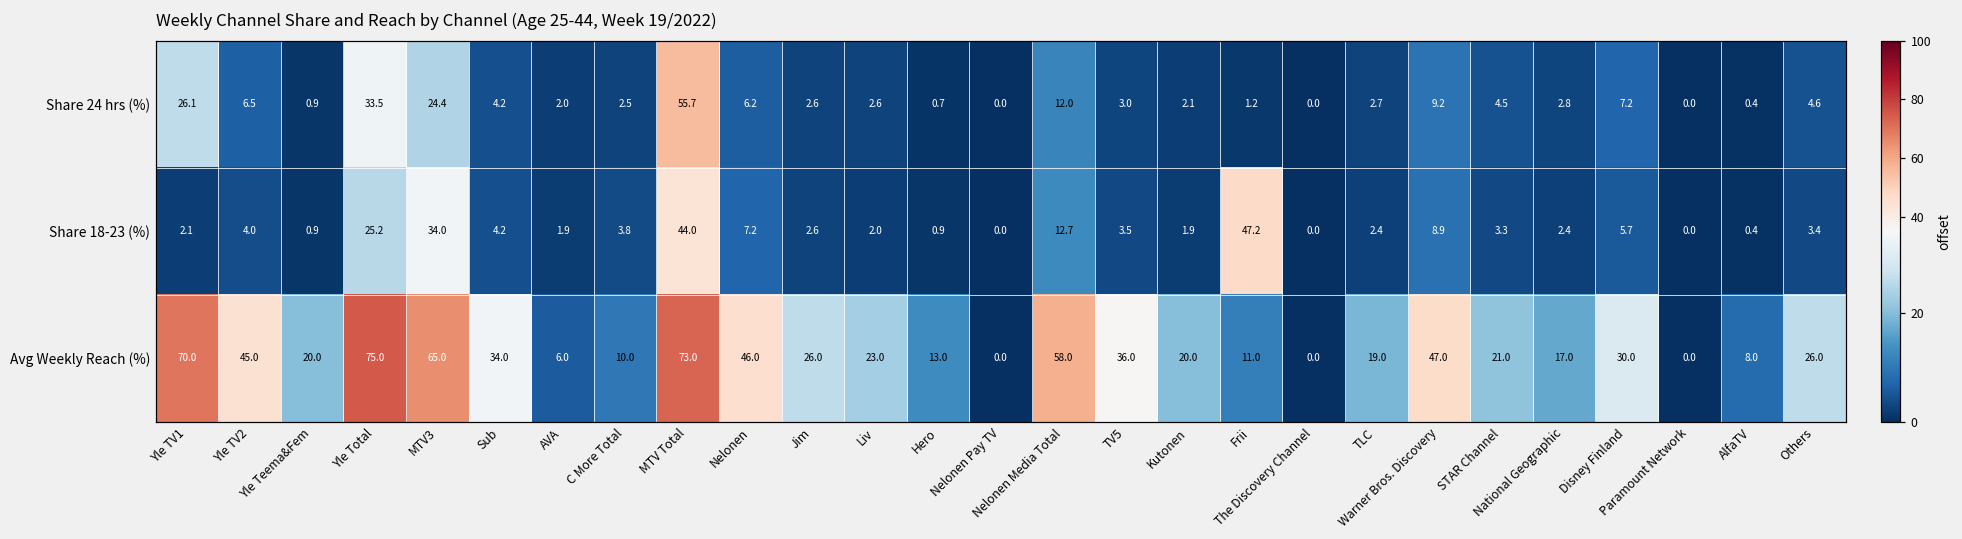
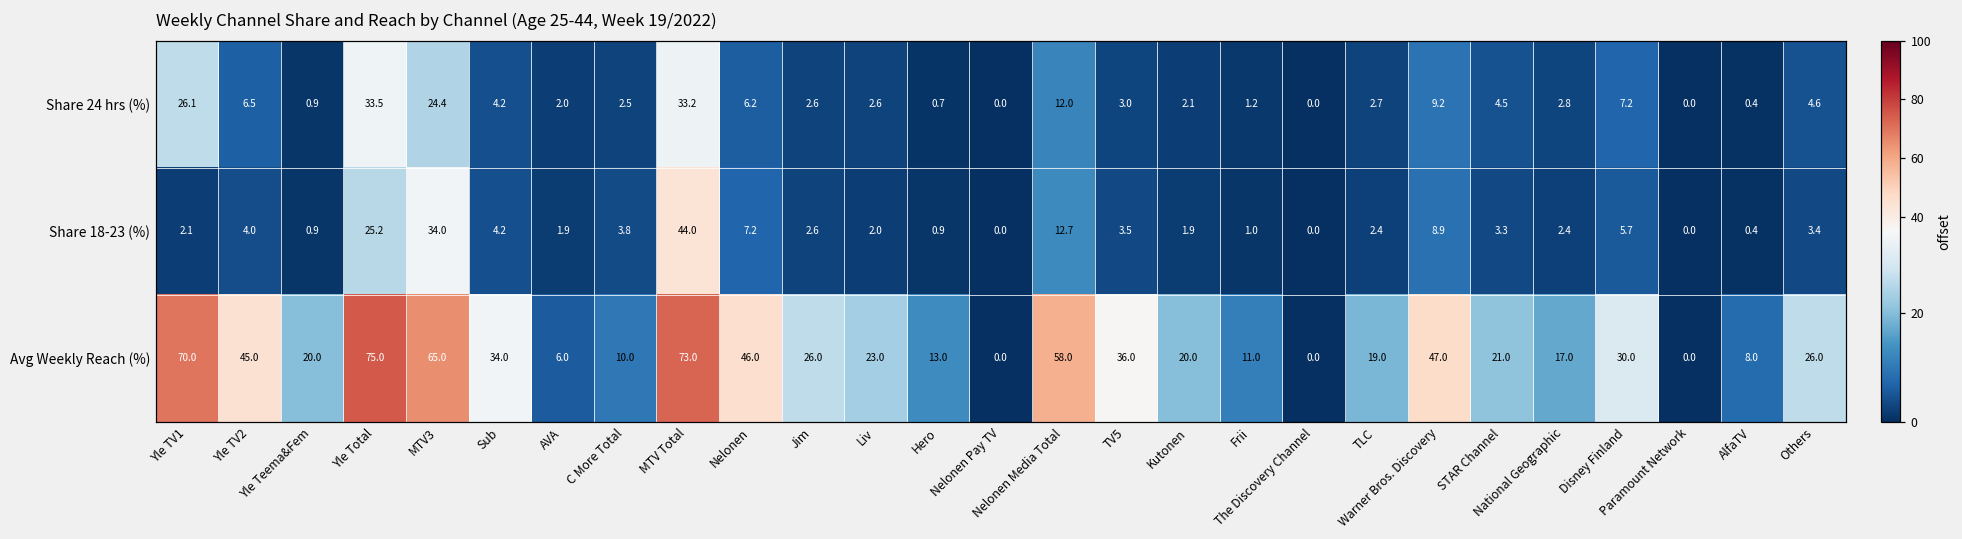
  {
    "Share 24 hrs (%)": {
      "Yle TV1": 26.1,
      "Yle TV2": 6.5,
      "Yle Teema&Fem": 0.9,
      "Yle Total": 33.5,
      "MTV3": 24.4,
      "Sub": 4.2,
      "AVA": 2.0,
      "C More Total": 2.5,
-     "MTV Total": 55.7,
+     "MTV Total": 33.2,
      "Nelonen": 6.2,
      "Jim": 2.6,
      "Liv": 2.6,
      "Hero": 0.7,
      "Nelonen Pay TV": 0.0,
      "Nelonen Media Total": 12.0,
      "TV5": 3.0,
      "Kutonen": 2.1,
      "Frii": 1.2,
      "The Discovery Channel": 0.0,
      "TLC": 2.7,
      "Warner Bros. Discovery": 9.2,
      "STAR Channel": 4.5,
      "National Geographic": 2.8,
      "Disney Finland": 7.2,
      "Paramount Network": 0.0,
      "AlfaTV": 0.4,
      "Others": 4.6
    },
    "Share 18-23 (%)": {
      "Yle TV1": 2.1,
      "Yle TV2": 4.0,
      "Yle Teema&Fem": 0.9,
      "Yle Total": 25.2,
      "MTV3": 34.0,
      "Sub": 4.2,
      "AVA": 1.9,
      "C More Total": 3.8,
      "MTV Total": 44.0,
      "Nelonen": 7.2,
      "Jim": 2.6,
      "Liv": 2.0,
      "Hero": 0.9,
      "Nelonen Pay TV": 0.0,
      "Nelonen Media Total": 12.7,
      "TV5": 3.5,
      "Kutonen": 1.9,
-     "Frii": 47.2,
+     "Frii": 1.0,
      "The Discovery Channel": 0.0,
      "TLC": 2.4,
      "Warner Bros. Discovery": 8.9,
      "STAR Channel": 3.3,
      "National Geographic": 2.4,
      "Disney Finland": 5.7,
      "Paramount Network": 0.0,
      "AlfaTV": 0.4,
      "Others": 3.4
    },
    "Avg Weekly Reach (%)": {
      "Yle TV1": 70.0,
      "Yle TV2": 45.0,
      "Yle Teema&Fem": 20.0,
      "Yle Total": 75.0,
      "MTV3": 65.0,
      "Sub": 34.0,
      "AVA": 6.0,
      "C More Total": 10.0,
      "MTV Total": 73.0,
      "Nelonen": 46.0,
      "Jim": 26.0,
      "Liv": 23.0,
      "Hero": 13.0,
      "Nelonen Pay TV": 0.0,
      "Nelonen Media Total": 58.0,
      "TV5": 36.0,
      "Kutonen": 20.0,
      "Frii": 11.0,
      "The Discovery Channel": 0.0,
      "TLC": 19.0,
      "Warner Bros. Discovery": 47.0,
      "STAR Channel": 21.0,
      "National Geographic": 17.0,
      "Disney Finland": 30.0,
      "Paramount Network": 0.0,
      "AlfaTV": 8.0,
      "Others": 26.0
    }
  }
